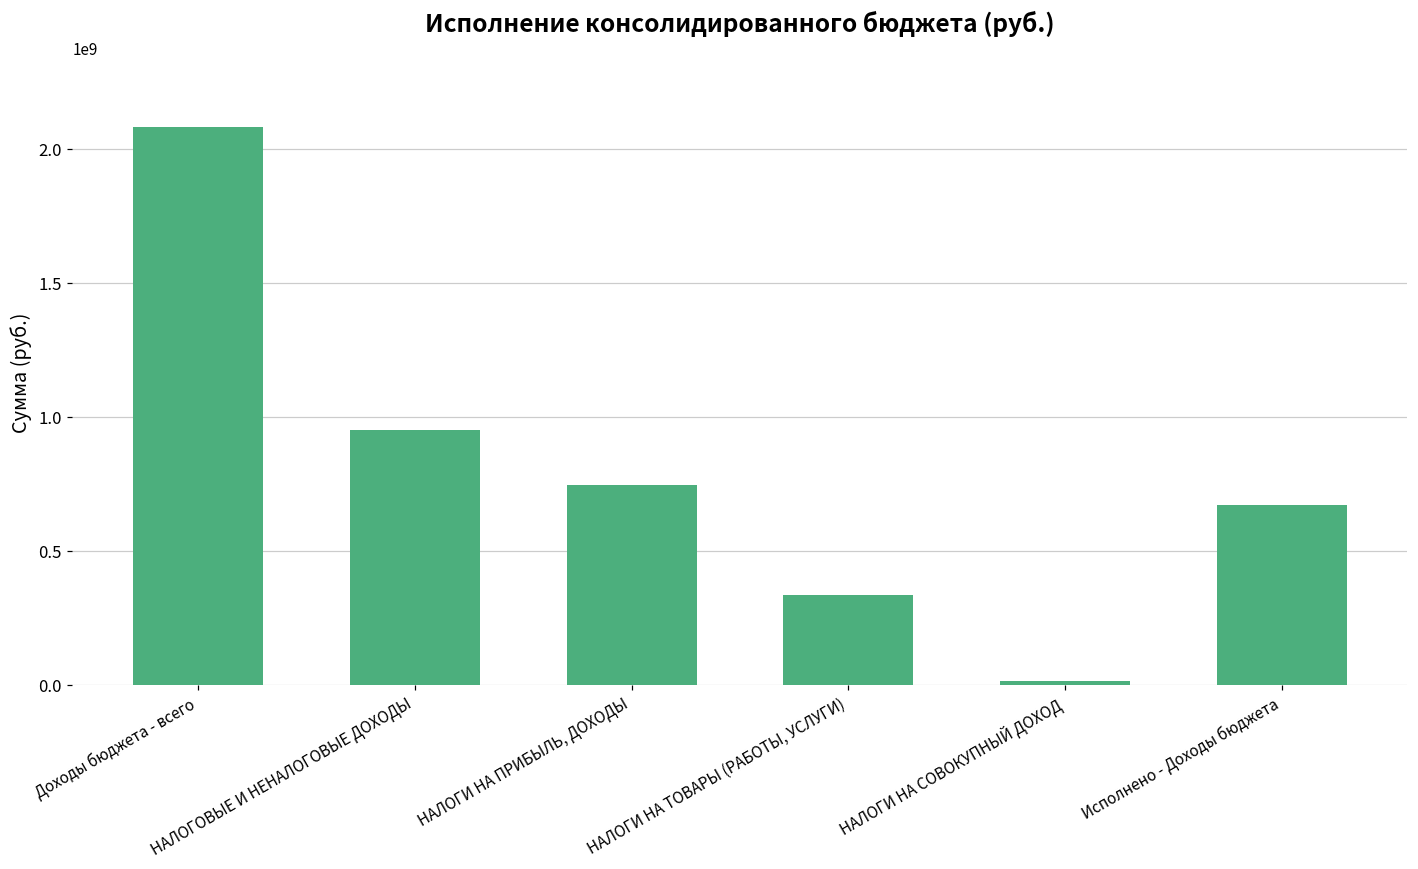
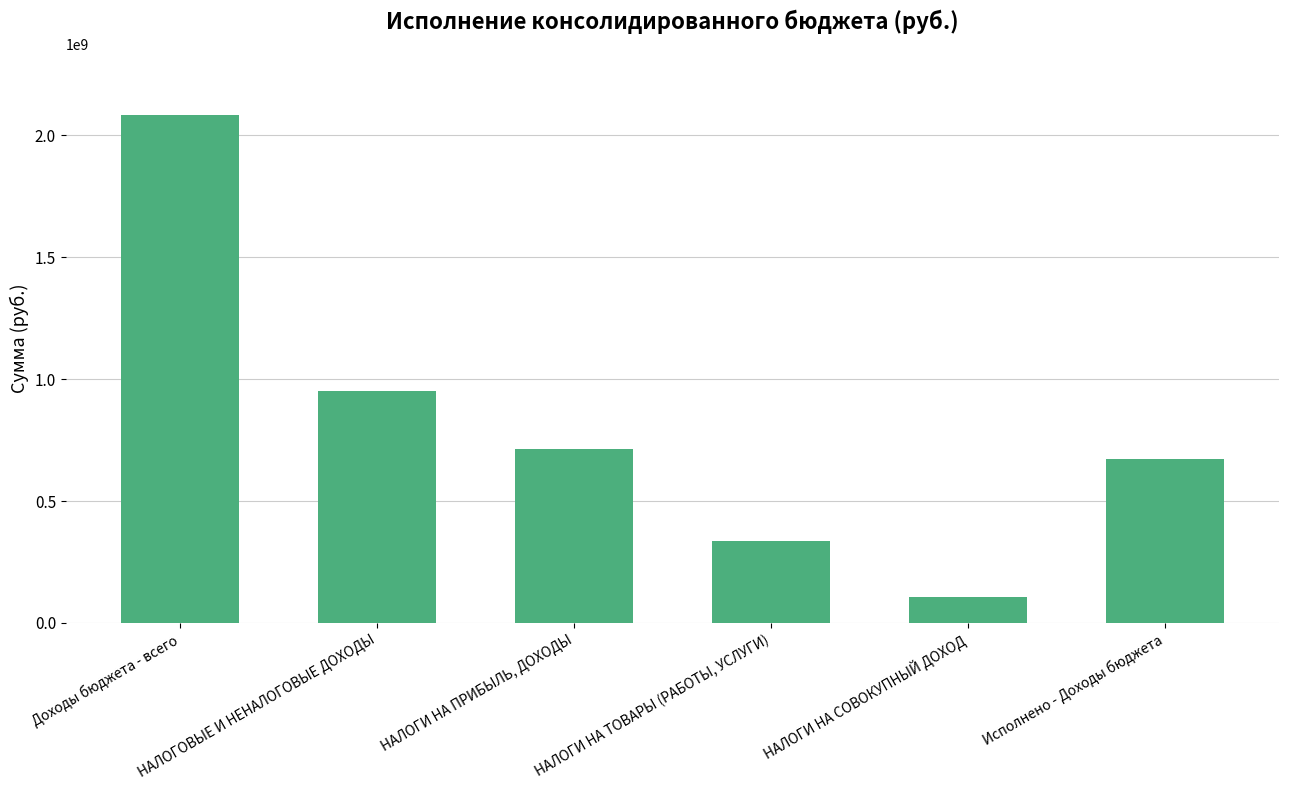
  {
    "Доходы бюджета - всего": 2080000000,
    "НАЛОГОВЫЕ И НЕНАЛОГОВЫЕ ДОХОДЫ": 950000000,
-   "НАЛОГИ НА ПРИБЫЛЬ, ДОХОДЫ": 750000000,
+   "НАЛОГИ НА ПРИБЫЛЬ, ДОХОДЫ": 710000000,
    "НАЛОГИ НА ТОВАРЫ (РАБОТЫ, УСЛУГИ)": 340000000,
-   "НАЛОГИ НА СОВОКУПНЫЙ ДОХОД": 20000000,
+   "НАЛОГИ НА СОВОКУПНЫЙ ДОХОД": 110000000,
    "Исполнено - Доходы бюджета": 670000000
  }
